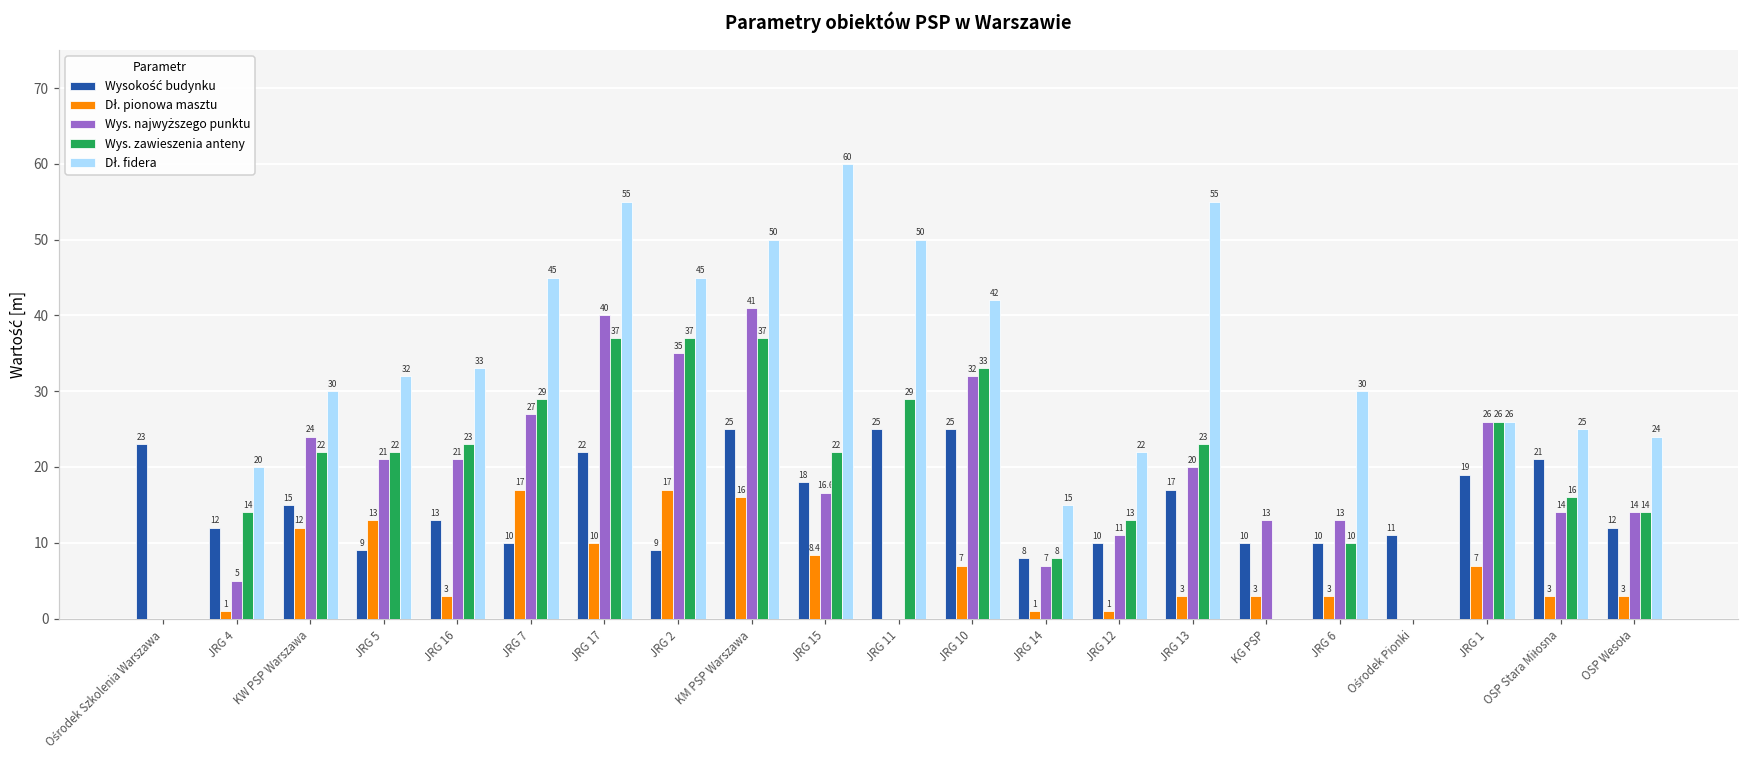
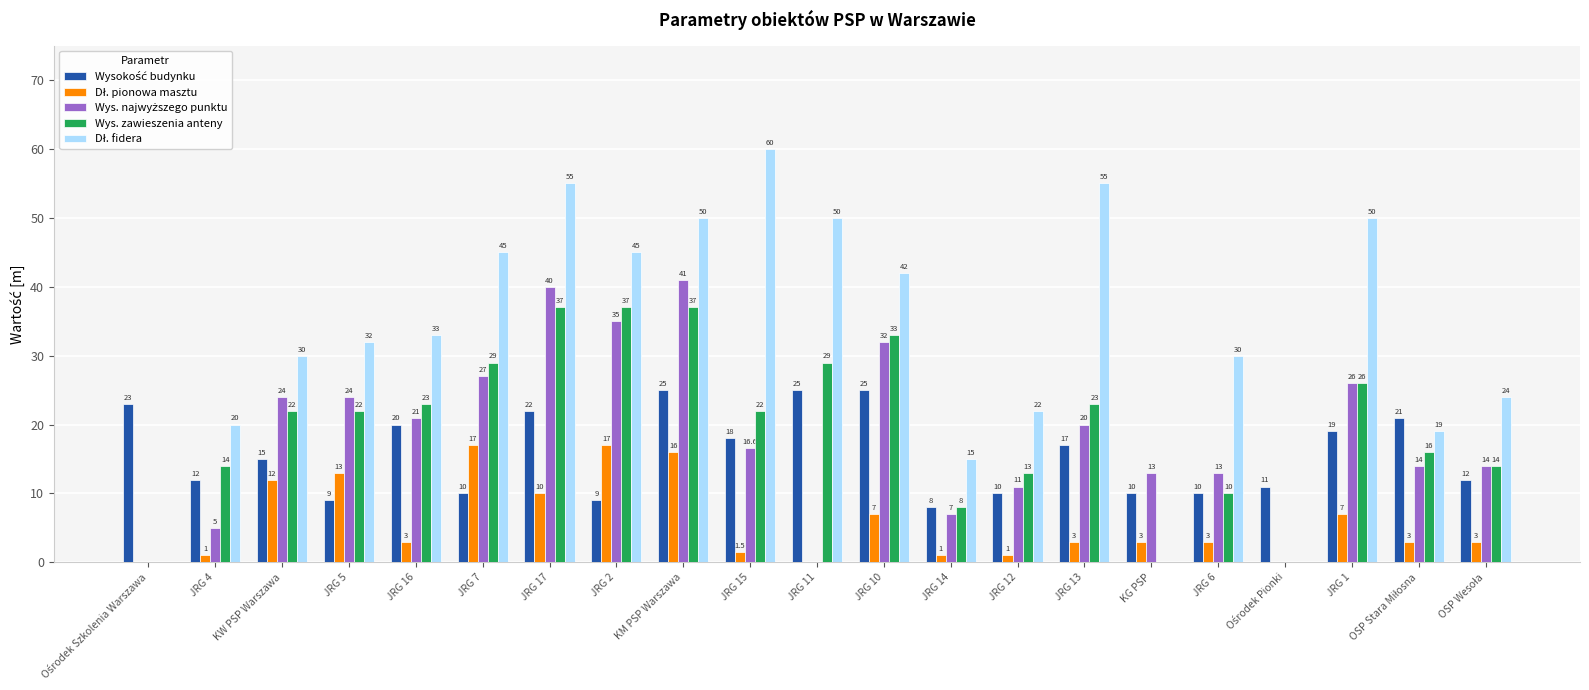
  {
    "Wysokość budynku": {
      "Ośrodek Szkolenia Warszawa": 23,
      "JRG 4": 12,
      "KW PSP Warszawa": 15,
      "JRG 5": 9,
-     "JRG 16": 13,
+     "JRG 16": 20,
      "JRG 7": 10,
      "JRG 17": 22,
      "JRG 2": 9,
      "KM PSP Warszawa": 25,
      "JRG 15": 18,
      "JRG 11": 25,
      "JRG 10": 25,
      "JRG 14": 8,
      "JRG 12": 10,
      "JRG 13": 17,
      "KG PSP": 10,
      "JRG 6": 10,
      "Ośrodek Pionki": 11,
      "JRG 1": 19,
      "OSP Stara Miłosna": 21,
      "OSP Wesoła": 12
    },
    "Dł. pionowa masztu": {
      "JRG 4": 1,
      "KW PSP Warszawa": 12,
      "JRG 5": 13,
      "JRG 16": 3,
      "JRG 7": 17,
      "JRG 17": 10,
      "JRG 2": 17,
      "KM PSP Warszawa": 16,
-     "JRG 15": 8.4,
+     "JRG 15": 1.5,
      "JRG 10": 7,
      "JRG 14": 1,
      "JRG 12": 1,
      "JRG 13": 3,
      "KG PSP": 3,
      "JRG 6": 3,
      "JRG 1": 7,
      "OSP Stara Miłosna": 3,
      "OSP Wesoła": 3
    },
    "Wys. najwyższego punktu": {
      "JRG 4": 5,
      "KW PSP Warszawa": 24,
-     "JRG 5": 21,
+     "JRG 5": 24,
      "JRG 16": 21,
      "JRG 7": 27,
      "JRG 17": 40,
      "JRG 2": 35,
      "KM PSP Warszawa": 41,
      "JRG 15": 16.6,
      "JRG 10": 32,
      "JRG 14": 7,
      "JRG 12": 11,
      "JRG 13": 20,
      "KG PSP": 13,
      "JRG 6": 13,
      "JRG 1": 26,
      "OSP Stara Miłosna": 14,
      "OSP Wesoła": 14
    },
    "Wys. zawieszenia anteny": {
      "JRG 4": 14,
      "KW PSP Warszawa": 22,
      "JRG 5": 22,
      "JRG 16": 23,
      "JRG 7": 29,
      "JRG 17": 37,
      "JRG 2": 37,
      "KM PSP Warszawa": 37,
      "JRG 15": 22,
      "JRG 11": 29,
      "JRG 10": 33,
      "JRG 14": 8,
      "JRG 12": 13,
      "JRG 13": 23,
      "JRG 6": 10,
      "JRG 1": 26,
      "OSP Stara Miłosna": 16,
      "OSP Wesoła": 14
    },
    "Dł. fidera": {
      "JRG 4": 20,
      "KW PSP Warszawa": 30,
      "JRG 5": 32,
      "JRG 16": 33,
      "JRG 7": 45,
      "JRG 17": 55,
      "JRG 2": 45,
      "KM PSP Warszawa": 50,
      "JRG 15": 60,
      "JRG 11": 50,
      "JRG 10": 42,
      "JRG 14": 15,
      "JRG 12": 22,
      "JRG 13": 55,
      "JRG 6": 30,
-     "JRG 1": 26,
-     "OSP Stara Miłosna": 25,
+     "JRG 1": 50,
+     "OSP Stara Miłosna": 19,
      "OSP Wesoła": 24
    }
  }
